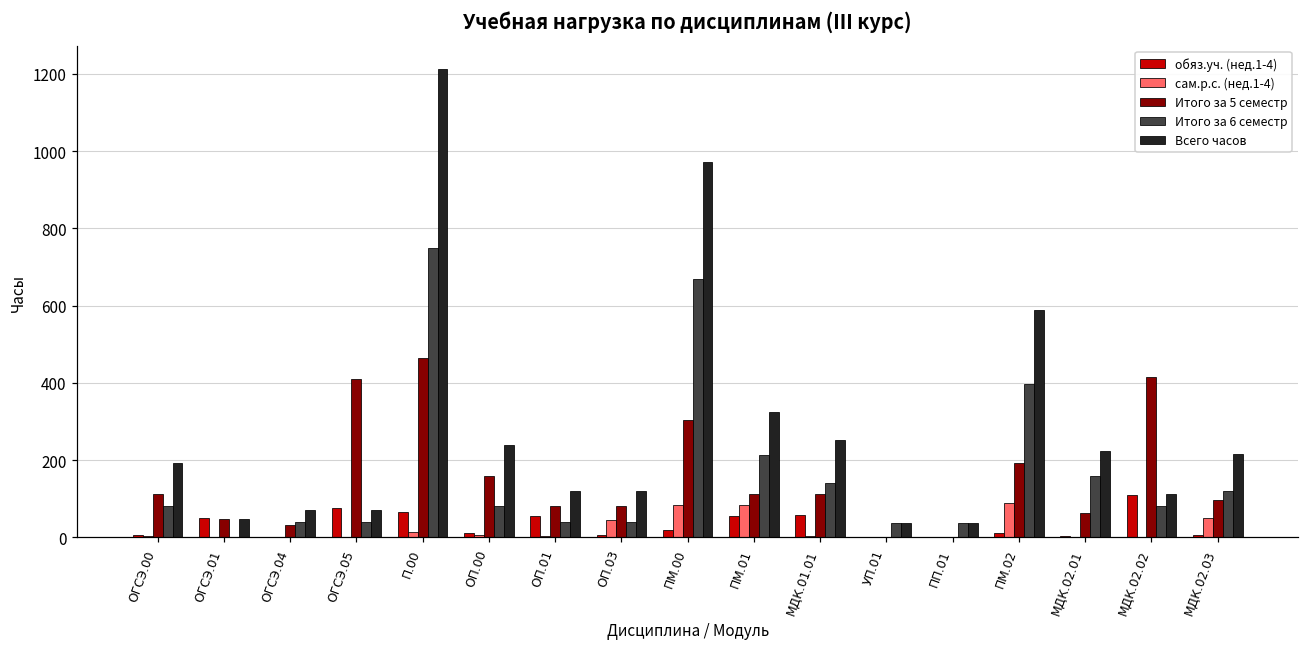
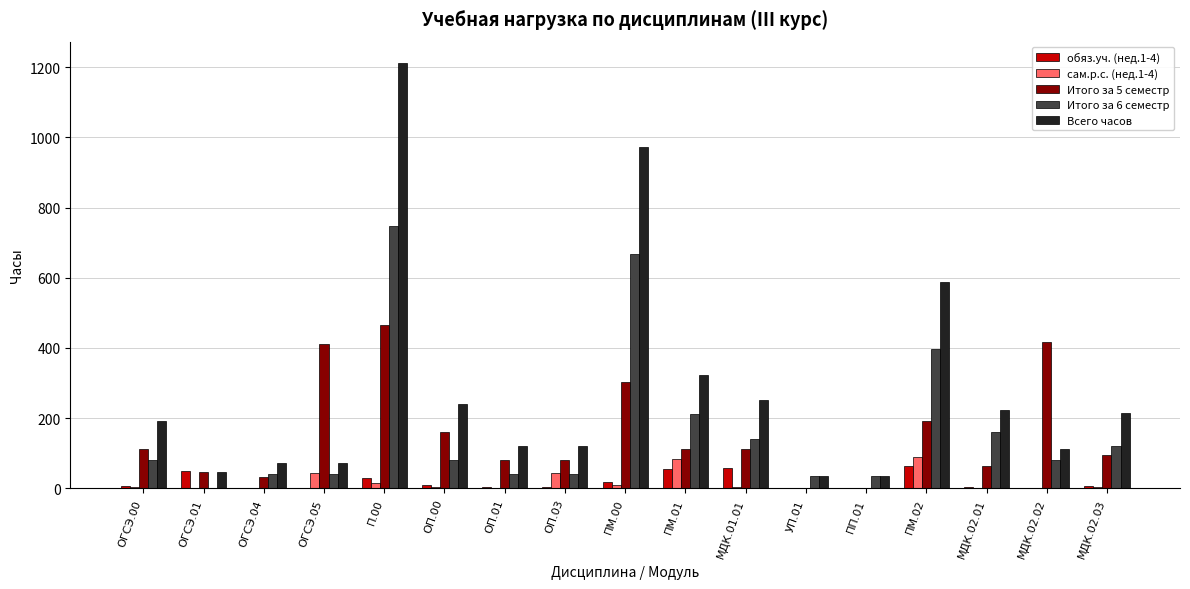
  {
    "обяз.уч. (нед.1-4)": {
      "ОГСЭ.01": 50,
-     "ОГСЭ.05": 80,
-     "П.00": 70,
+     "ОГСЭ.05": 0,
+     "П.00": 30,
      "ОП.00": 10,
-     "ОП.01": 50,
+     "ОП.01": 10,
      "ПМ.00": 20,
      "ПМ.01": 60,
      "МДК.01.01": 60,
      "УП.01": 0,
      "ПП.01": 0,
-     "ПМ.02": 10,
-     "МДК.02.02": 110
+     "ПМ.02": 60,
+     "МДК.02.02": 0
    },
    "сам.р.с. (нед.1-4)": {
-     "ОГСЭ.05": 0,
+     "ОГСЭ.05": 50,
      "П.00": 10,
      "ОП.03": 40,
-     "ПМ.00": 80,
+     "ПМ.00": 10,
      "ПМ.01": 80,
      "УП.01": 0,
      "ПП.01": 0,
      "ПМ.02": 90,
-     "МДК.02.03": 50
+     "МДК.02.03": 0
    },
    "Итого за 5 семестр": {
      "ОГСЭ.00": 110,
      "ОГСЭ.01": 50,
      "ОГСЭ.04": 30,
      "ОГСЭ.05": 410,
      "П.00": 460,
      "ОП.00": 160,
      "ОП.01": 80,
      "ОП.03": 80,
      "ПМ.00": 300,
      "ПМ.01": 110,
      "МДК.01.01": 110,
      "УП.01": 0,
      "ПП.01": 0,
      "ПМ.02": 190,
      "МДК.02.01": 60,
      "МДК.02.02": 420,
      "МДК.02.03": 100
    }
  }
